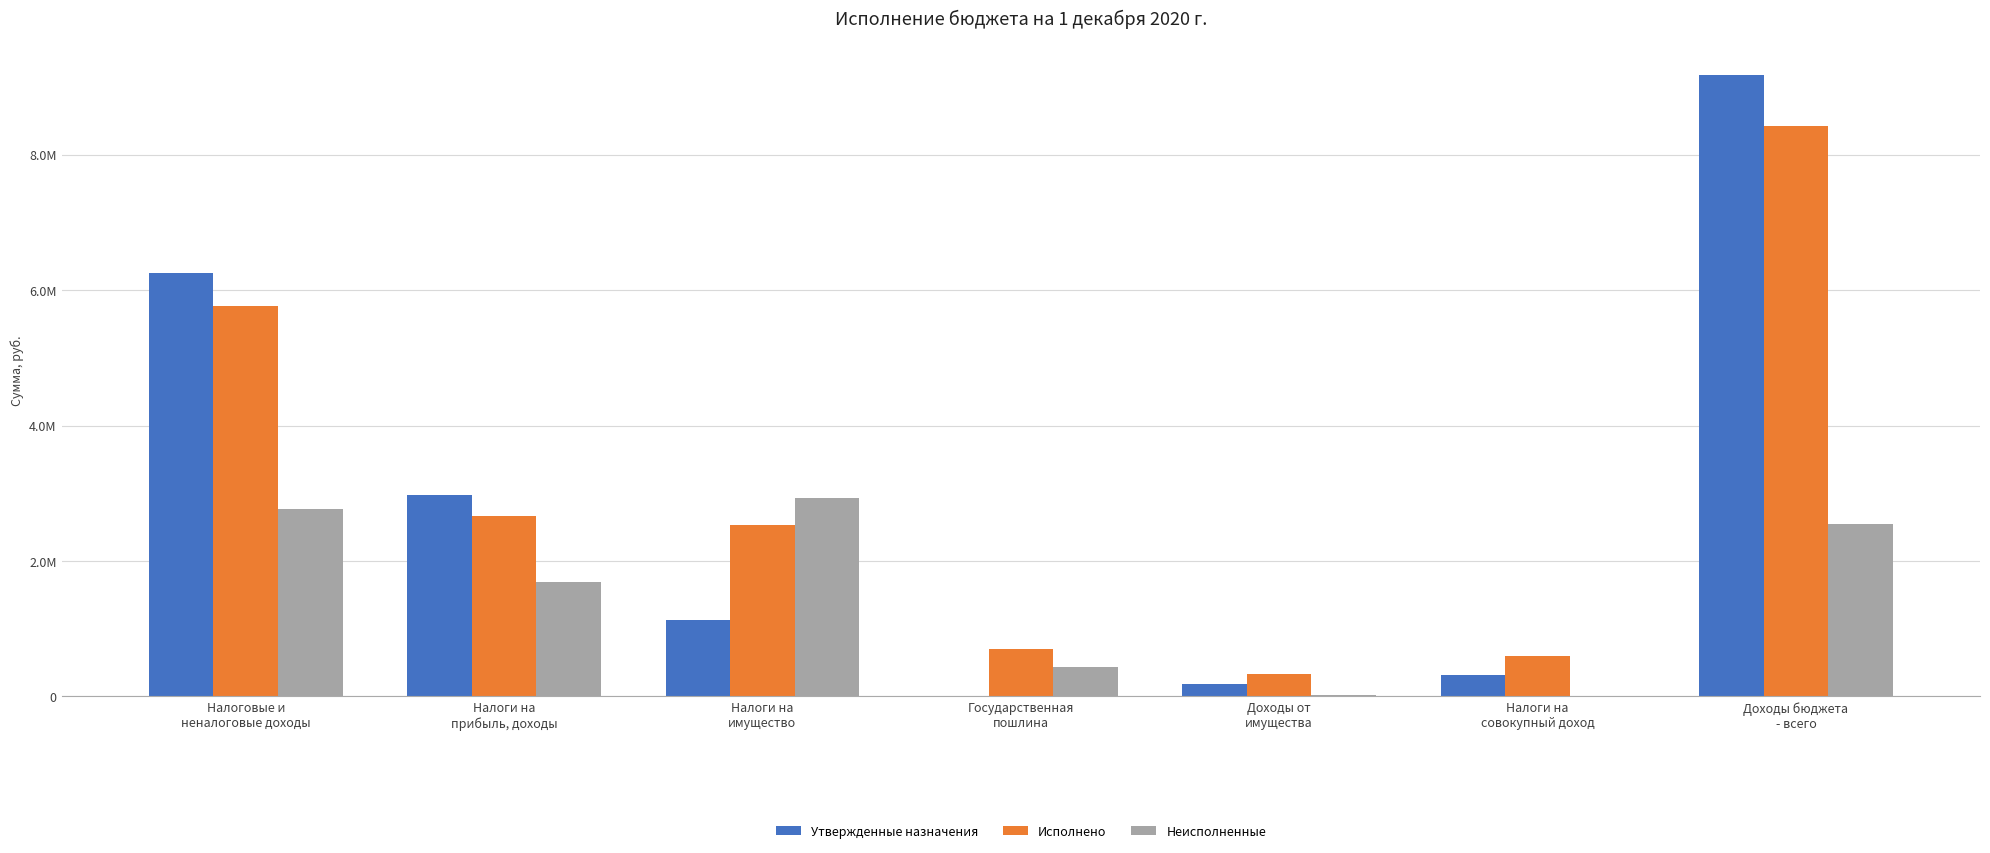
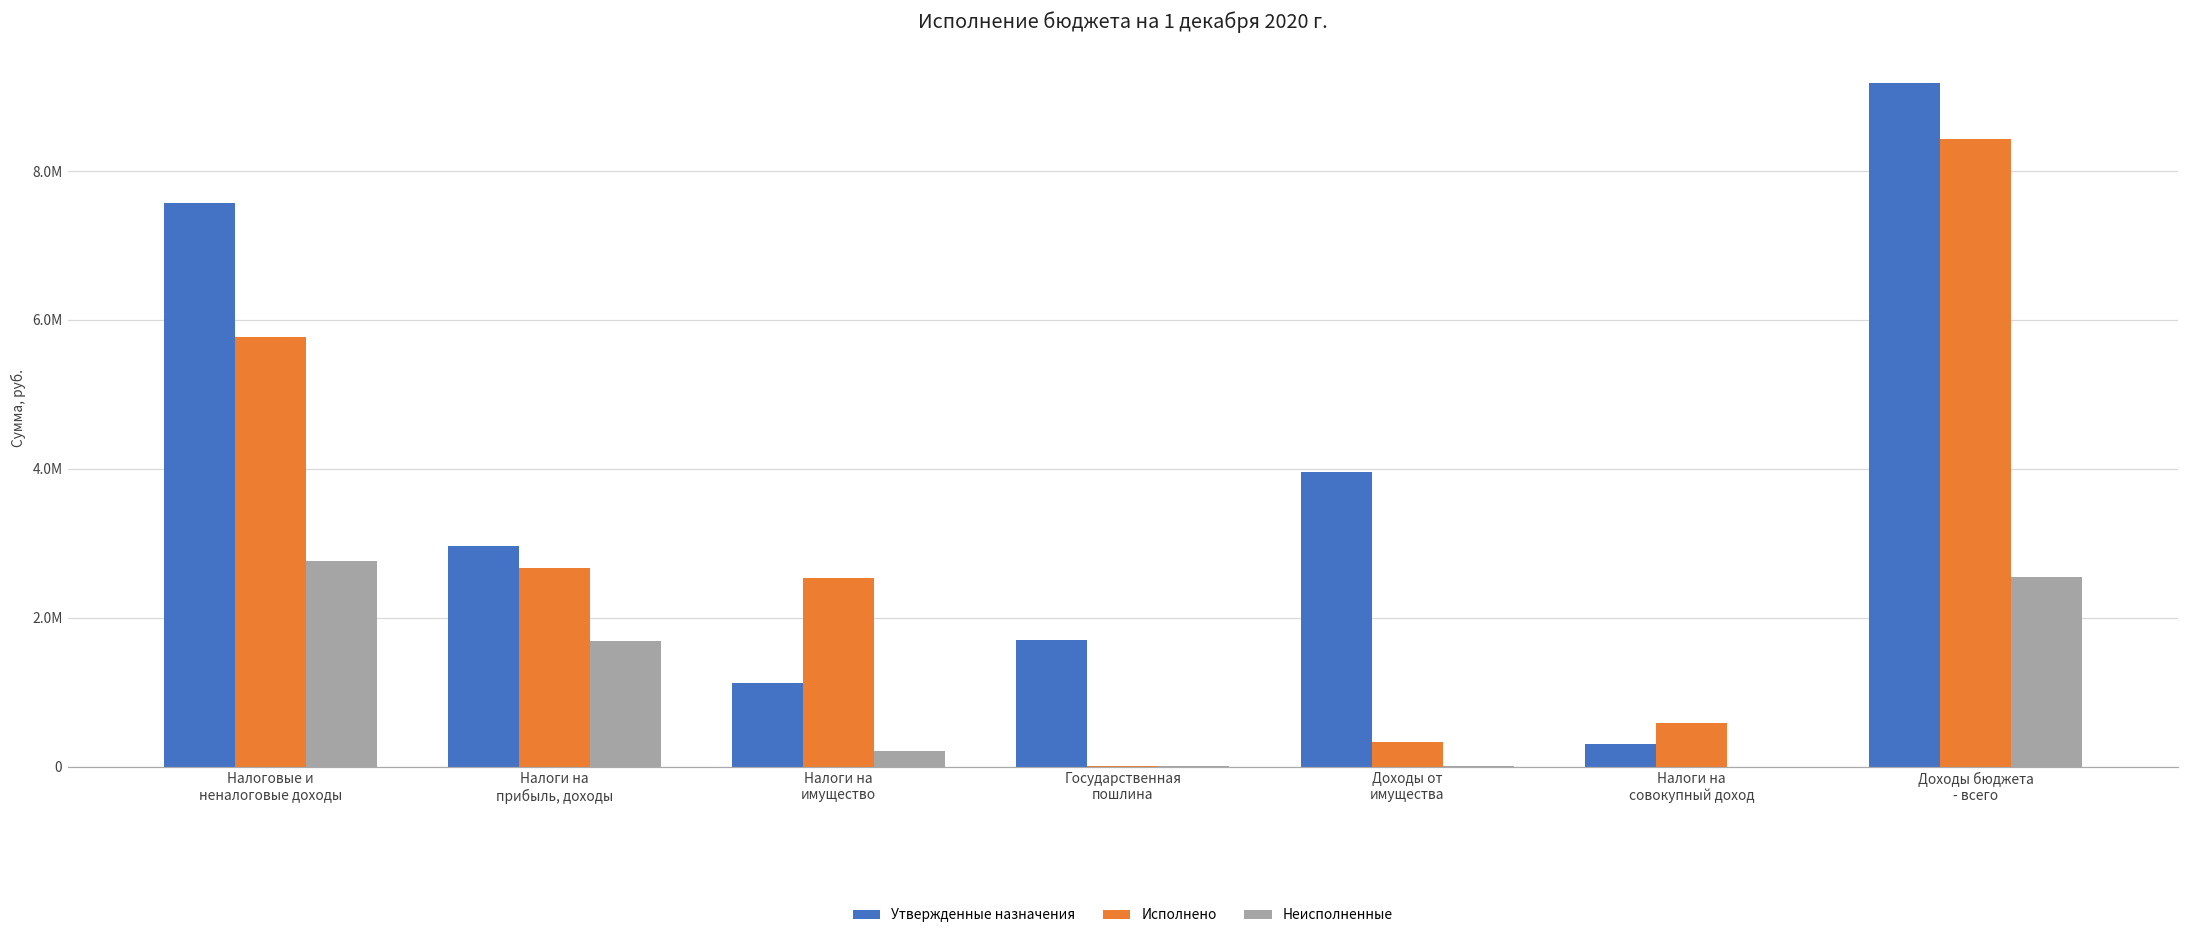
  {
    "Утвержденные назначения": {
-     "Налоговые и неналоговые доходы": 6300000,
+     "Налоговые и неналоговые доходы": 7600000,
      "Налоги на прибыль, доходы": 3000000,
      "Налоги на имущество": 1100000,
-     "Государственная пошлина": 0,
-     "Доходы от имущества": 200000,
+     "Государственная пошлина": 1700000,
+     "Доходы от имущества": 4000000,
      "Налоги на совокупный доход": 300000,
      "Доходы бюджета - всего": 9200000
    },
    "Исполнено": {
      "Налоговые и неналоговые доходы": 5800000,
      "Налоги на прибыль, доходы": 2700000,
      "Налоги на имущество": 2500000,
-     "Государственная пошлина": 700000,
+     "Государственная пошлина": 0,
      "Доходы от имущества": 300000,
      "Налоги на совокупный доход": 600000,
      "Доходы бюджета - всего": 8400000
    },
    "Неисполненные": {
      "Налоговые и неналоговые доходы": 2800000,
      "Налоги на прибыль, доходы": 1700000,
-     "Налоги на имущество": 2900000,
-     "Государственная пошлина": 400000,
+     "Налоги на имущество": 200000,
+     "Государственная пошлина": 0,
      "Налоги на совокупный доход": 0,
      "Доходы бюджета - всего": 2600000
    }
  }
